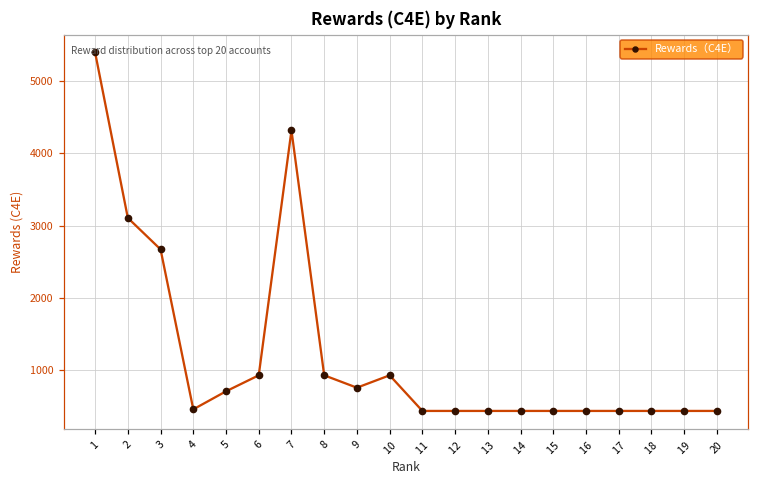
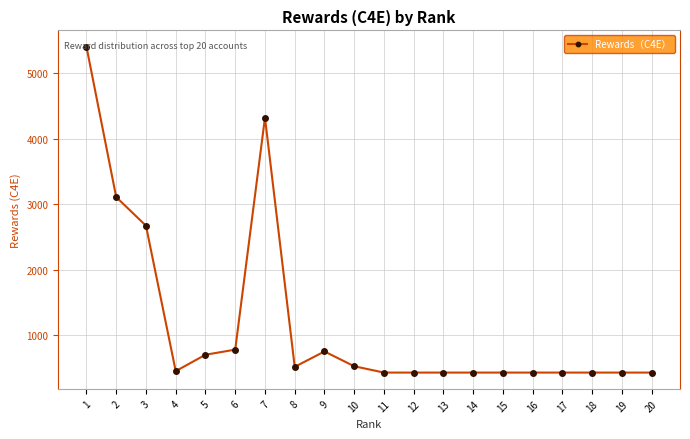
  {
    "2": 3100,
    "3": 2700,
    "4": 500,
    "5": 700,
-   "6": 900,
+   "6": 800,
    "7": 4300,
-   "8": 900,
+   "8": 500,
    "9": 800,
-   "10": 900,
+   "10": 500,
    "11": 400,
    "12": 400,
    "13": 400,
    "14": 400,
    "15": 400,
    "16": 400,
    "17": 400,
    "18": 400,
    "19": 400,
    "20": 400
  }
